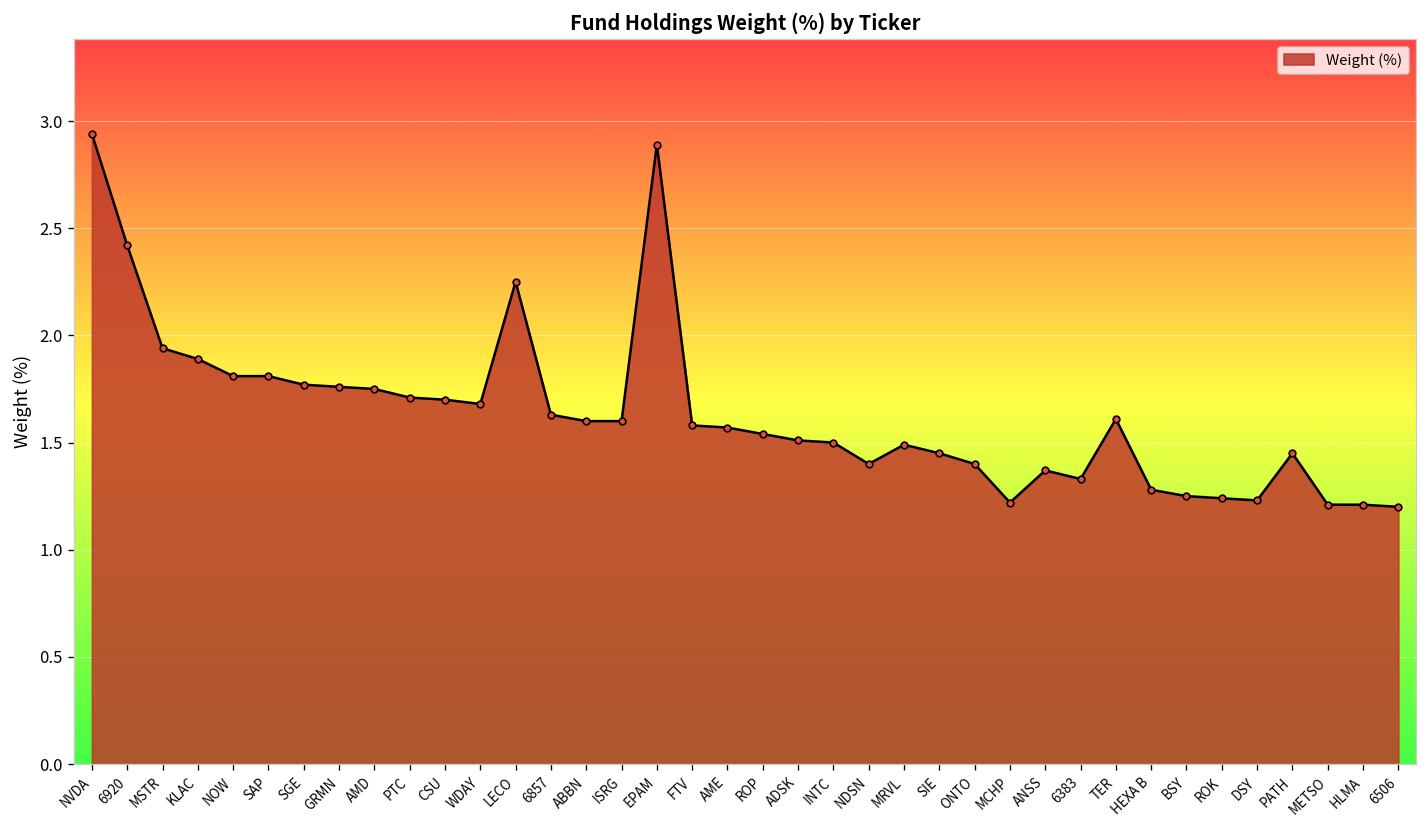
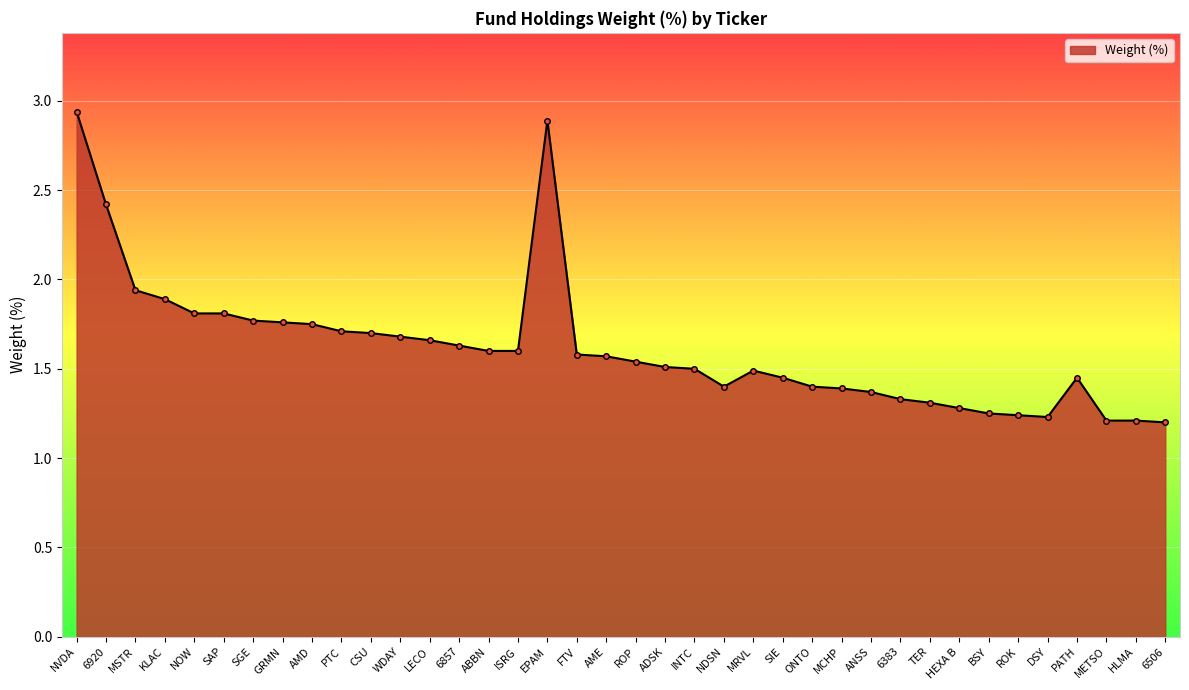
  {
    "NVDA": 2.94,
    "6920": 2.42,
    "MSTR": 1.94,
    "KLAC": 1.89,
    "NOW": 1.81,
    "SAP": 1.81,
    "SGE": 1.77,
    "GRMN": 1.76,
    "AMD": 1.75,
    "PTC": 1.71,
    "CSU": 1.70,
    "WDAY": 1.68,
-   "LECO": 2.25,
+   "LECO": 1.66,
    "6857": 1.63,
    "ABBN": 1.60,
    "ISRG": 1.60,
    "EPAM": 2.89,
    "FTV": 1.58,
    "AME": 1.57,
    "ROP": 1.54,
    "ADSK": 1.51,
    "INTC": 1.50,
    "NDSN": 1.40,
    "MRVL": 1.49,
    "SIE": 1.45,
    "ONTO": 1.40,
-   "MCHP": 1.22,
+   "MCHP": 1.39,
    "ANSS": 1.37,
    "6383": 1.33,
-   "TER": 1.61,
+   "TER": 1.31,
    "HEXA B": 1.28,
    "BSY": 1.25,
    "ROK": 1.24,
    "DSY": 1.23,
    "PATH": 1.45,
    "METSO": 1.21,
    "HLMA": 1.21,
    "6506": 1.20
  }
